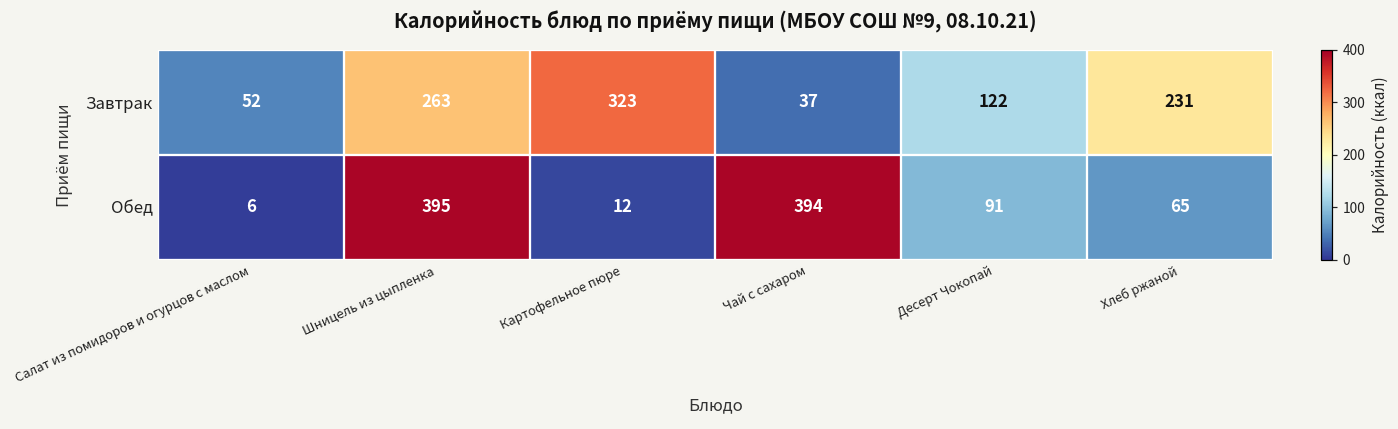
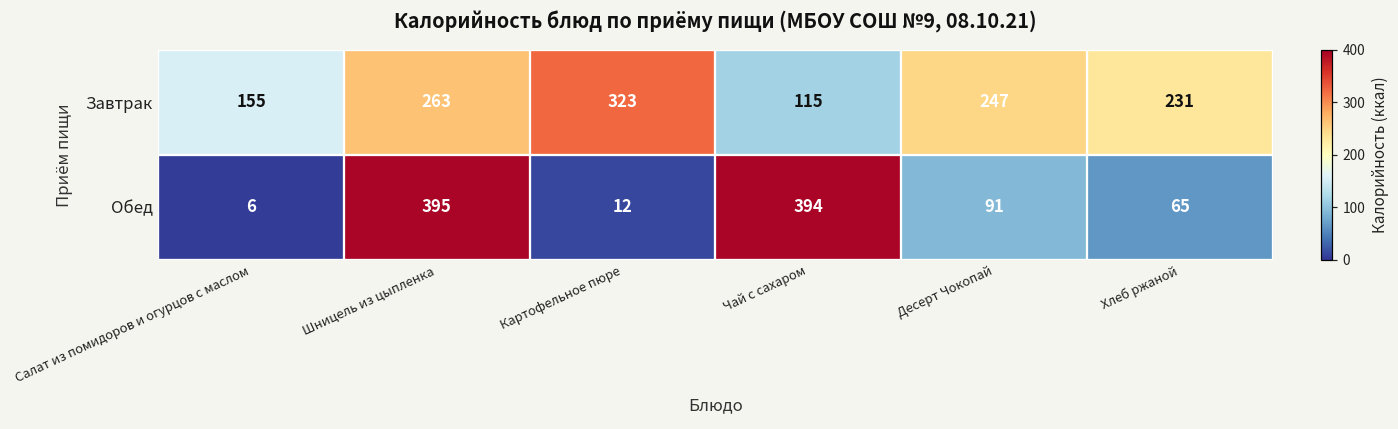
  {
    "Завтрак": {
-     "Салат из помидоров и огурцов с маслом": 52,
+     "Салат из помидоров и огурцов с маслом": 155,
      "Шницель из цыпленка": 263,
      "Картофельное пюре": 323,
-     "Чай с сахаром": 37,
-     "Десерт Чокопай": 122,
+     "Чай с сахаром": 115,
+     "Десерт Чокопай": 247,
      "Хлеб ржаной": 231
    },
    "Обед": {
      "Салат из помидоров и огурцов с маслом": 6,
      "Шницель из цыпленка": 395,
      "Картофельное пюре": 12,
      "Чай с сахаром": 394,
      "Десерт Чокопай": 91,
      "Хлеб ржаной": 65
    }
  }
